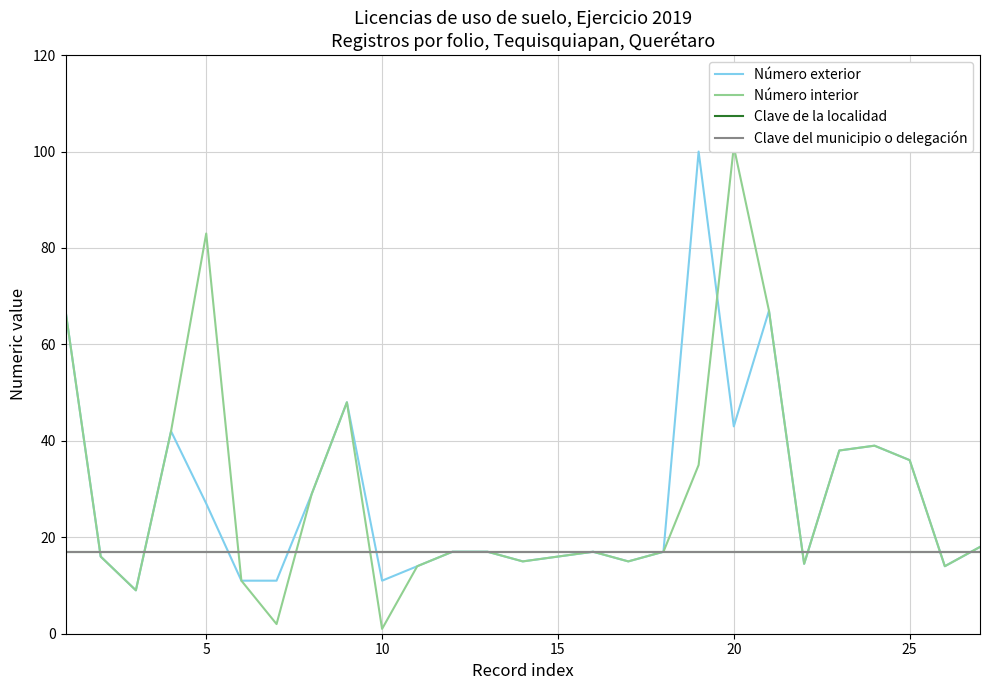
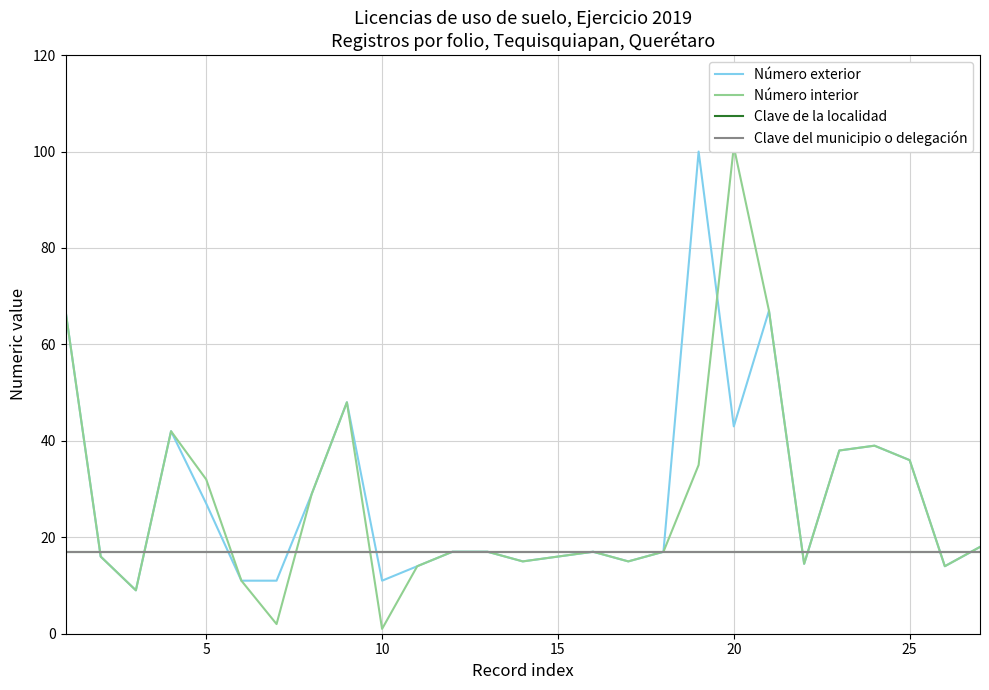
  {
    "Número exterior": {
      "5": 27,
      "10": 11,
      "20": 43
    },
    "Número interior": {
-     "5": 83,
+     "5": 32,
      "10": 1
    },
    "Clave del municipio o delegación": {
      "5": 17,
      "10": 17,
      "15": 17,
      "20": 17,
      "25": 17
    }
  }
